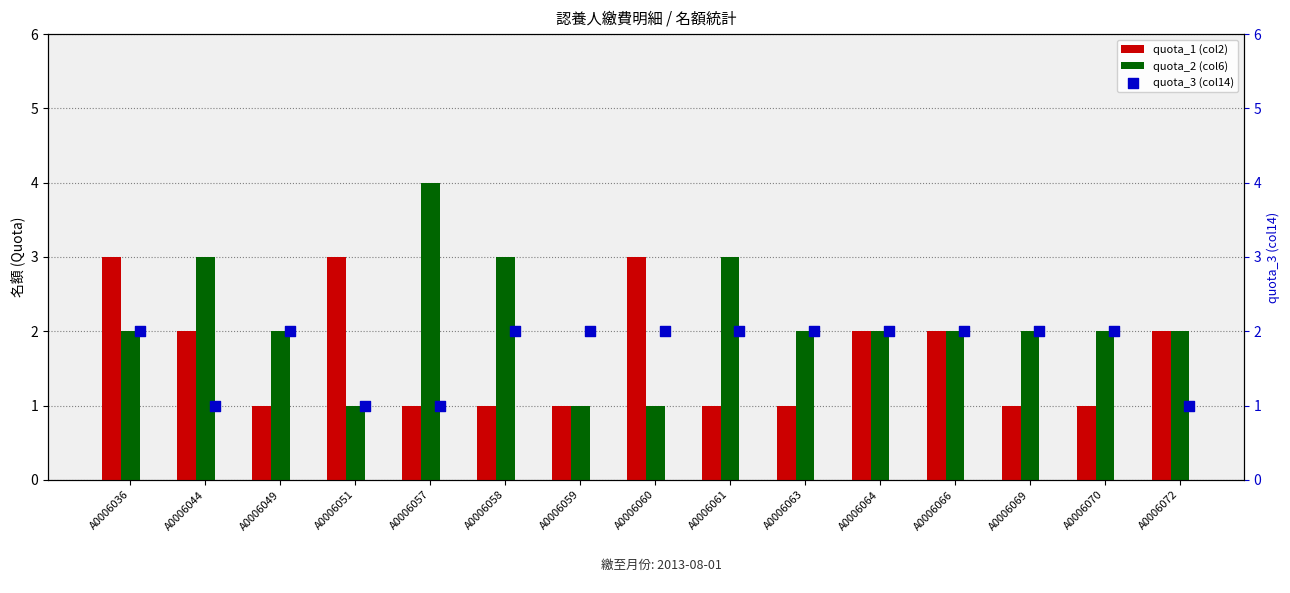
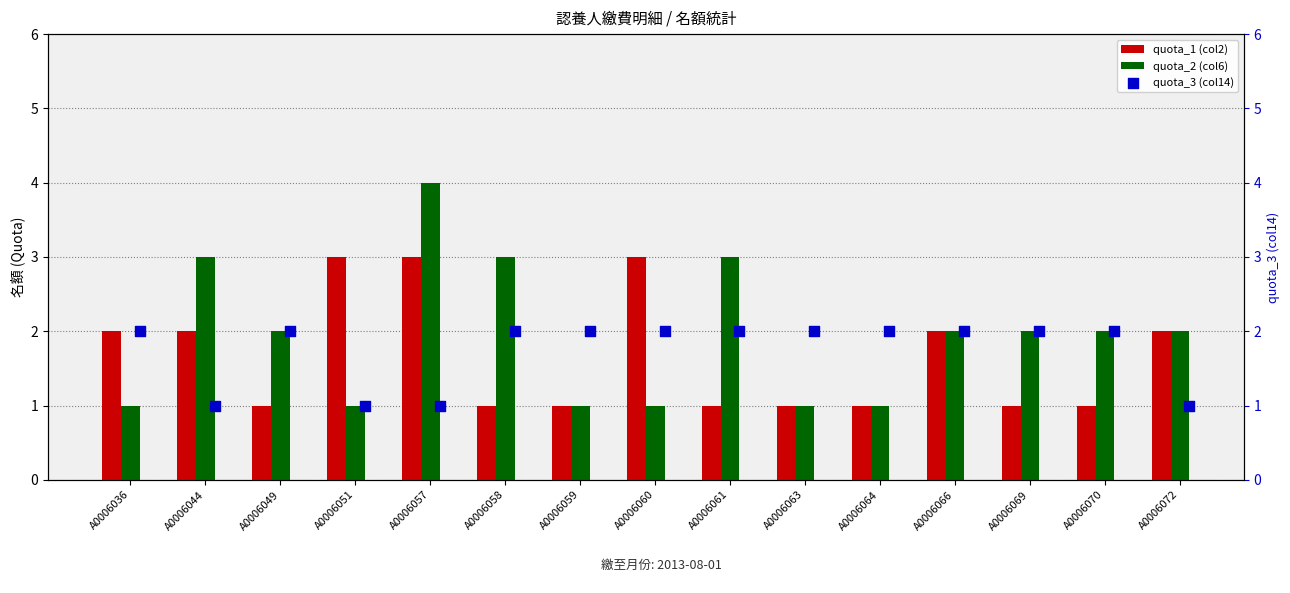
  {
    "quota_1 (col2)": {
-     "A0006036": 3,
+     "A0006036": 2,
      "A0006044": 2,
      "A0006049": 1,
      "A0006051": 3,
-     "A0006057": 1,
+     "A0006057": 3,
      "A0006058": 1,
      "A0006059": 1,
      "A0006060": 3,
      "A0006061": 1,
      "A0006063": 1,
-     "A0006064": 2,
+     "A0006064": 1,
      "A0006066": 2,
      "A0006069": 1,
      "A0006070": 1,
      "A0006072": 2
    },
    "quota_2 (col6)": {
-     "A0006036": 2,
+     "A0006036": 1,
      "A0006044": 3,
      "A0006049": 2,
      "A0006051": 1,
      "A0006057": 4,
      "A0006058": 3,
      "A0006059": 1,
      "A0006060": 1,
      "A0006061": 3,
-     "A0006063": 2,
-     "A0006064": 2,
+     "A0006063": 1,
+     "A0006064": 1,
      "A0006066": 2,
      "A0006069": 2,
      "A0006070": 2,
      "A0006072": 2
    }
  }
